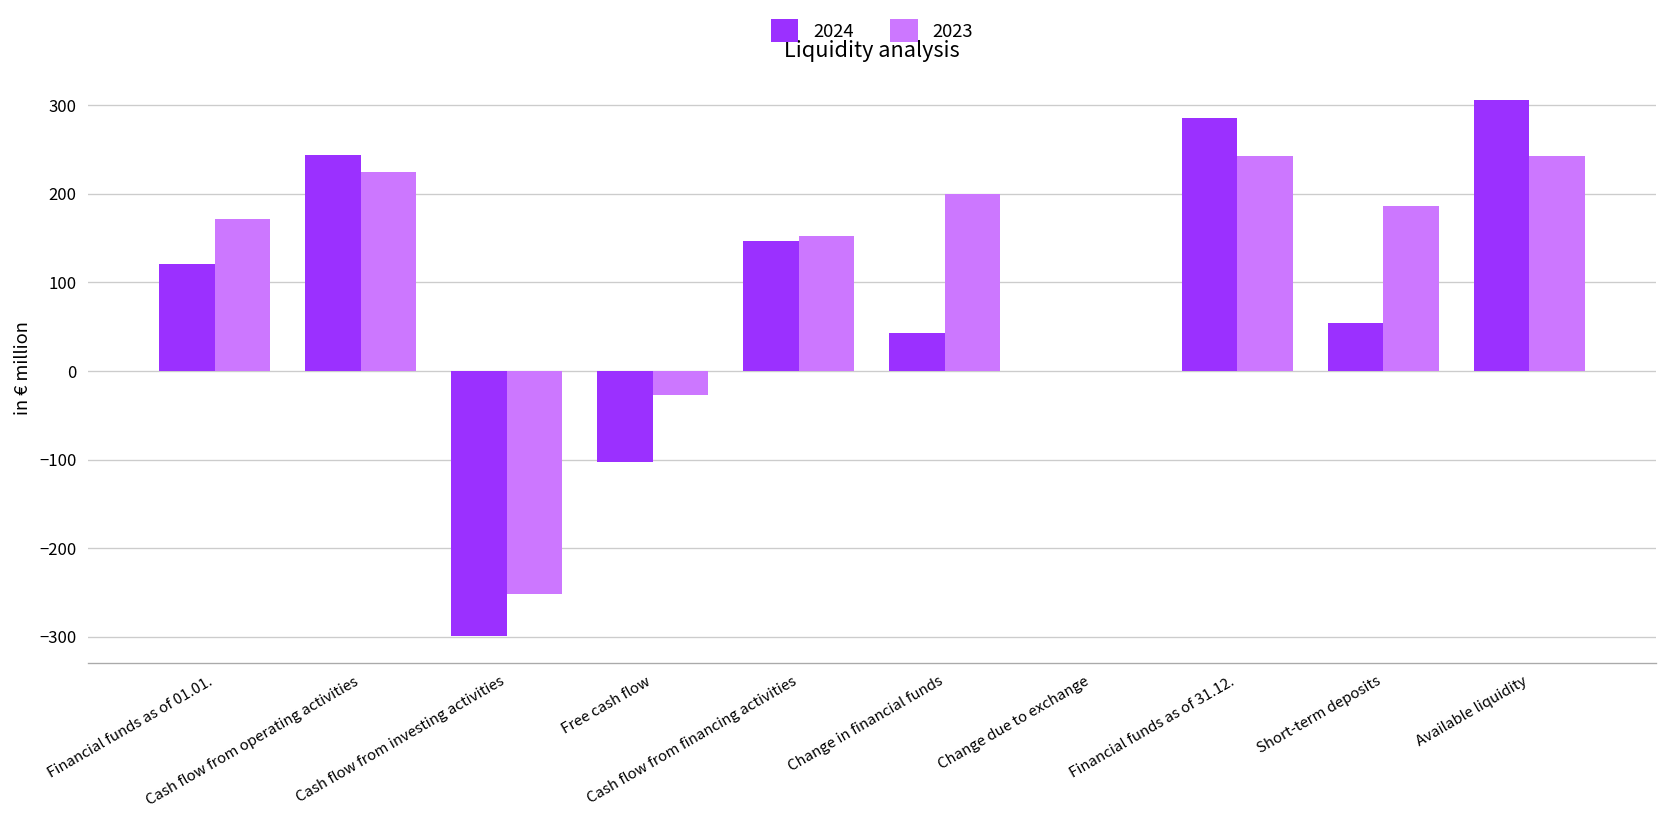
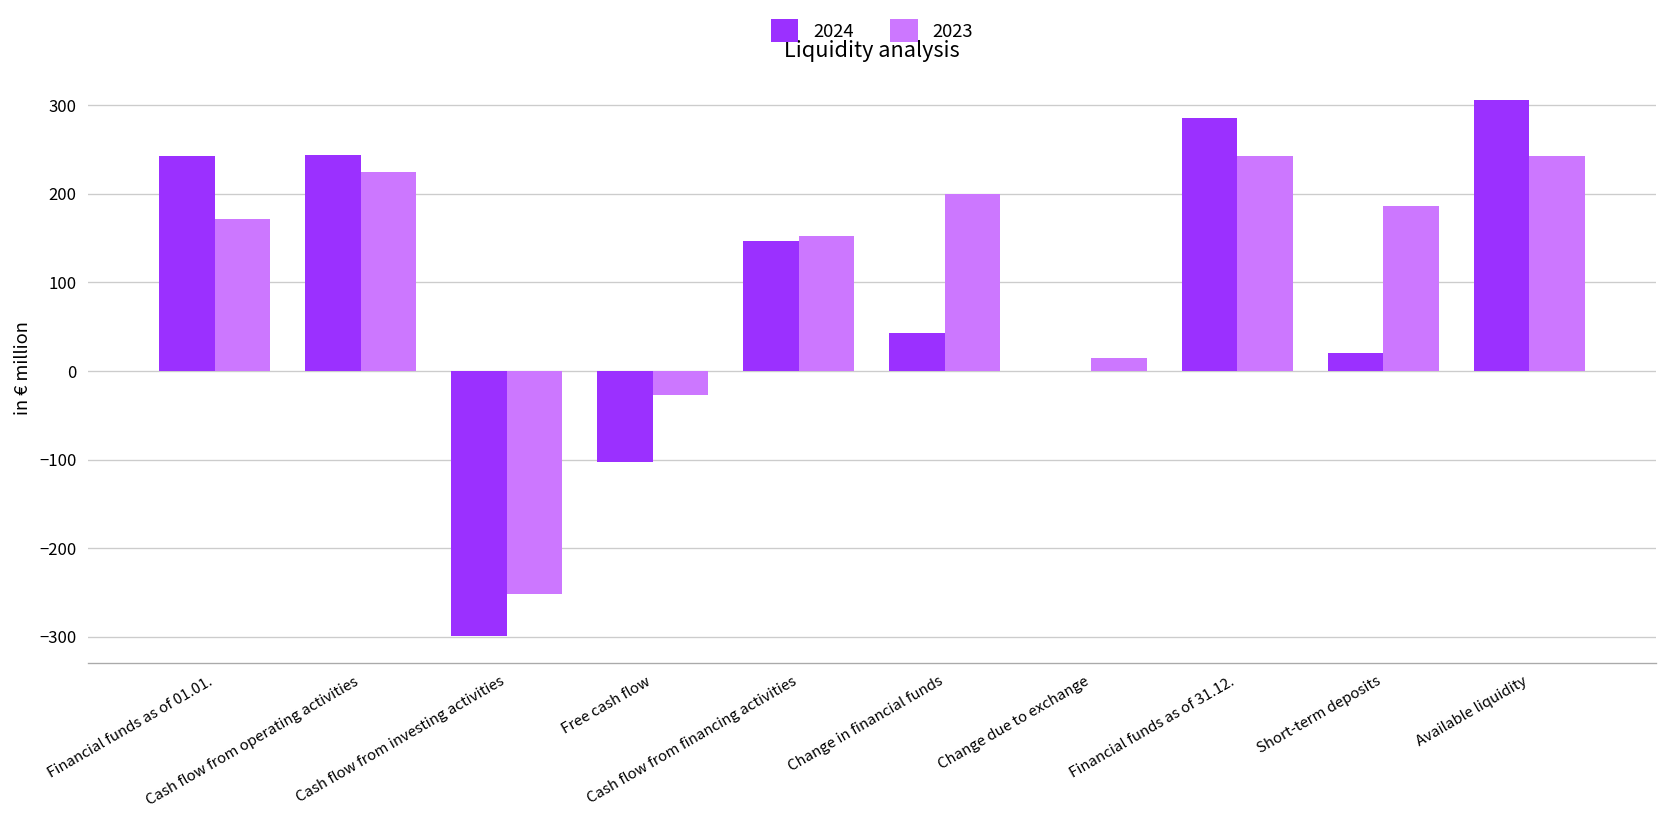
  {
    "2024": {
-     "Financial funds as of 01.01.": 120,
+     "Financial funds as of 01.01.": 240,
      "Cash flow from operating activities": 240,
      "Cash flow from investing activities": -300,
      "Free cash flow": -100,
      "Cash flow from financing activities": 150,
      "Change in financial funds": 40,
      "Change due to exchange": 0,
      "Financial funds as of 31.12.": 290,
-     "Short-term deposits": 50,
+     "Short-term deposits": 20,
      "Available liquidity": 310
    },
    "2023": {
      "Financial funds as of 01.01.": 170,
      "Cash flow from operating activities": 220,
      "Cash flow from investing activities": -250,
      "Free cash flow": -30,
      "Cash flow from financing activities": 150,
      "Change in financial funds": 200,
-     "Change due to exchange": 0,
+     "Change due to exchange": 10,
      "Financial funds as of 31.12.": 240,
      "Short-term deposits": 190,
      "Available liquidity": 240
    }
  }
